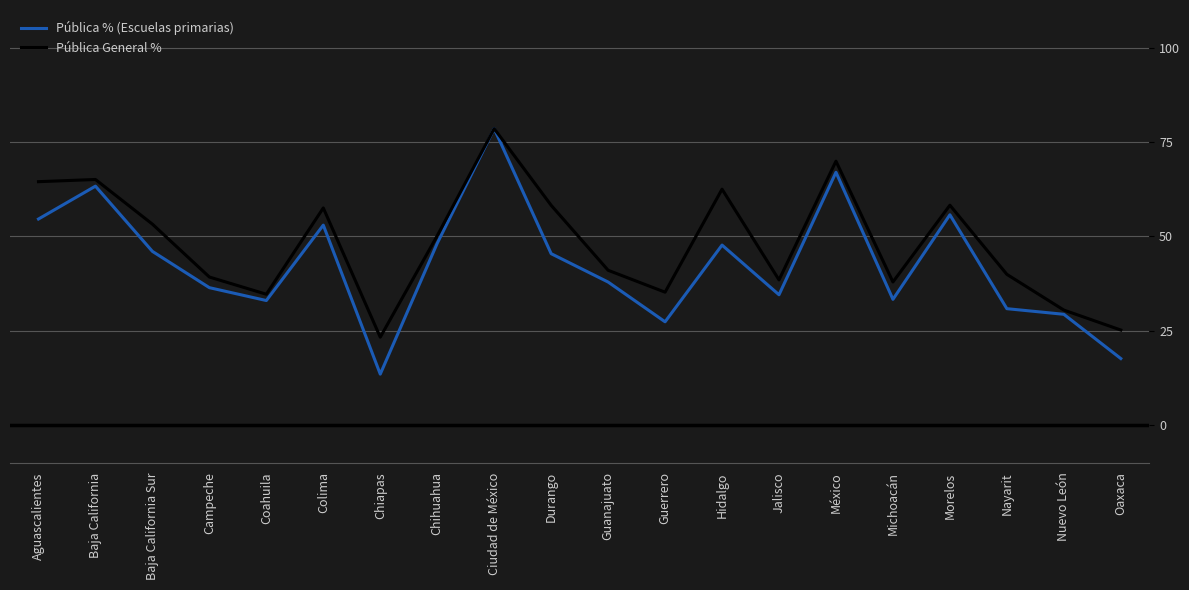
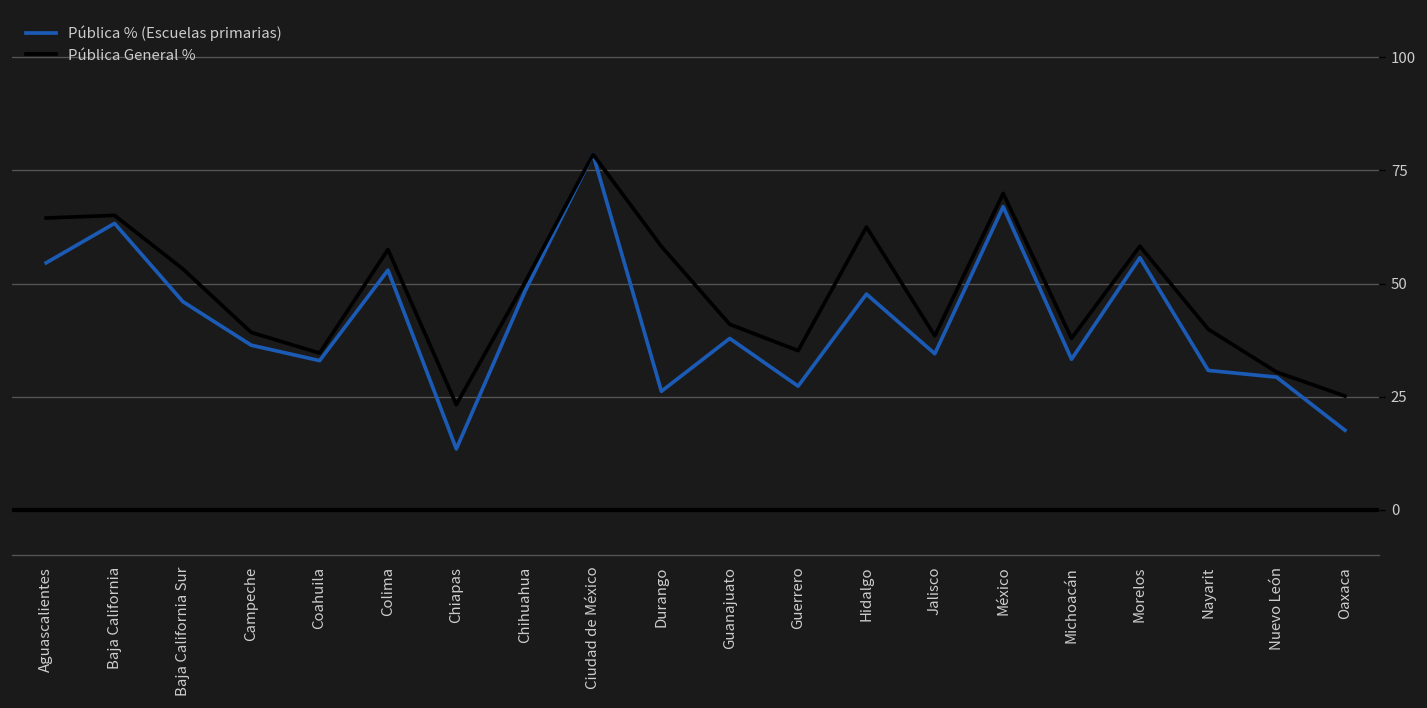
  {
    "Pública % (Escuelas primarias)": {
      "Aguascalientes": 55,
      "Baja California": 63,
      "Baja California Sur": 46,
      "Campeche": 36,
      "Coahuila": 33,
      "Colima": 53,
      "Chiapas": 13,
      "Chihuahua": 48,
-     "Durango": 45,
+     "Durango": 26,
      "Guanajuato": 38,
      "Guerrero": 27,
      "Hidalgo": 48,
      "Jalisco": 35,
      "México": 67,
      "Michoacán": 33,
      "Morelos": 56,
      "Nayarit": 31,
      "Nuevo León": 29,
      "Oaxaca": 18
    },
    "Pública General %": {
      "Aguascalientes": 64,
      "Baja California": 65,
      "Baja California Sur": 53,
      "Campeche": 39,
      "Coahuila": 35,
      "Colima": 58,
      "Chiapas": 23,
      "Chihuahua": 50,
      "Durango": 58,
      "Guanajuato": 41,
      "Guerrero": 35,
      "Hidalgo": 63,
      "Jalisco": 38,
      "México": 70,
      "Michoacán": 38,
      "Morelos": 58,
      "Nayarit": 40,
      "Nuevo León": 30,
      "Oaxaca": 25
    }
  }
